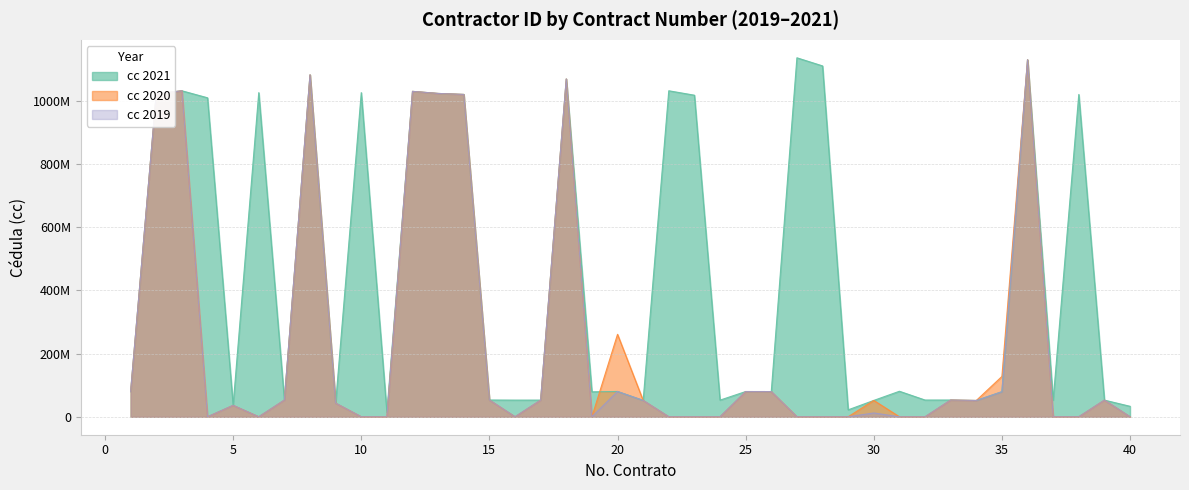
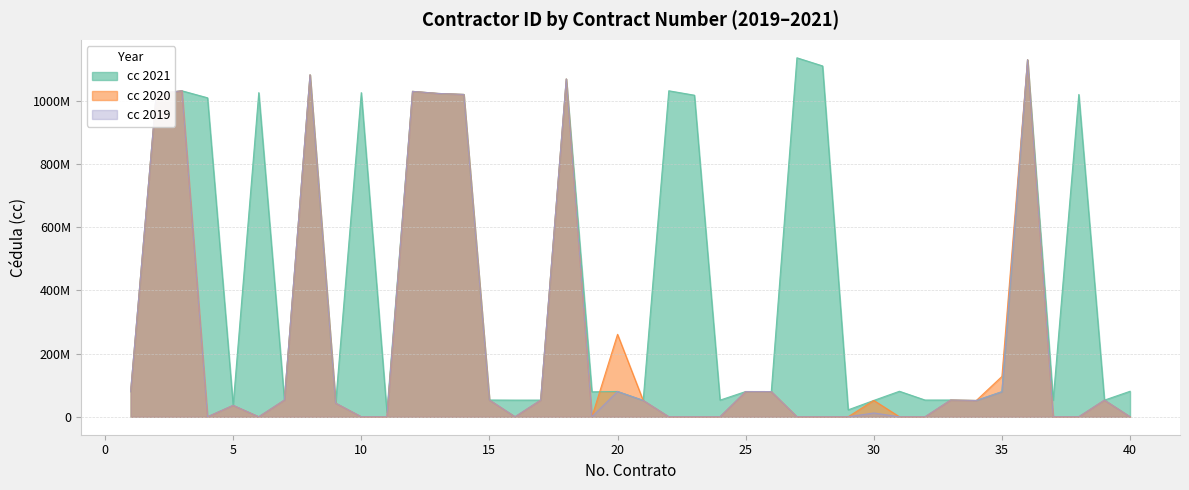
  {
    "cc 2021": {
      "10": 1030000000,
-     "40": 30000000
+     "40": 80000000
    },
    "cc 2020": {
      "20": 260000000,
      "35": 130000000
    },
    "cc 2019": {
      "30": 10000000
    }
  }
